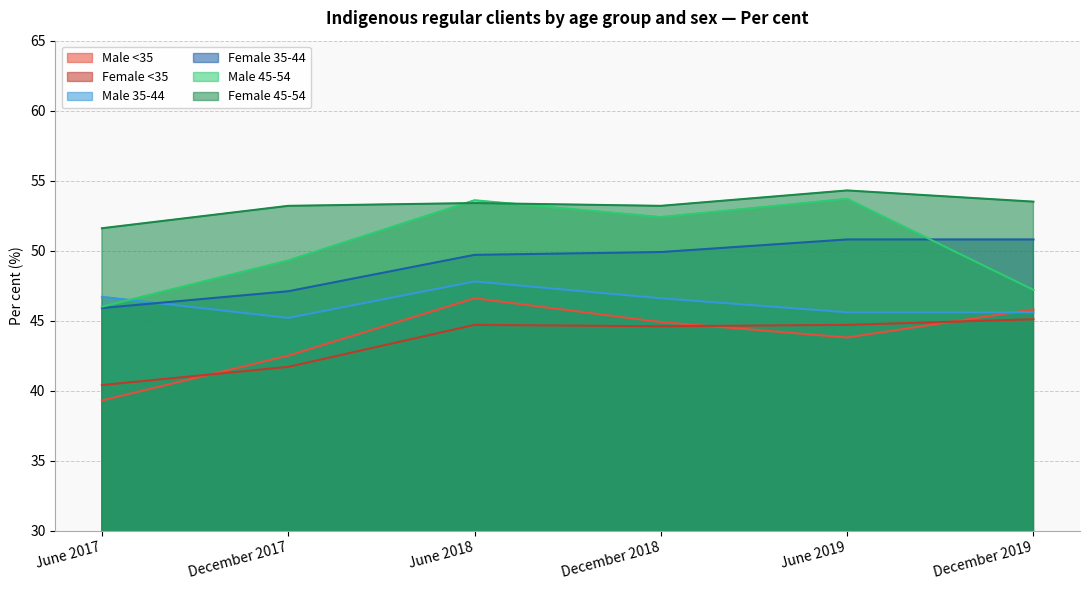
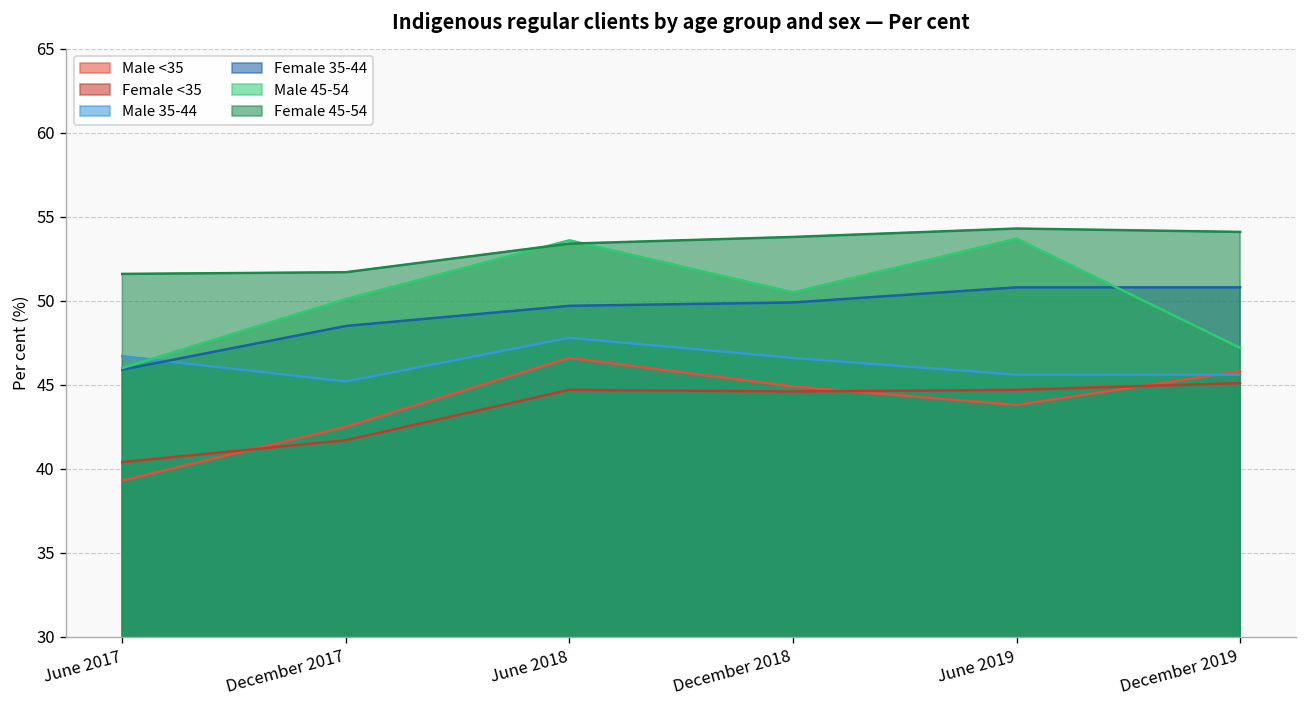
  {
    "Male 35-44": {
      "June 2017": 46.7,
      "December 2017": 45.2,
      "June 2018": 47.8,
      "December 2018": 46.6,
      "June 2019": 45.6,
      "December 2019": 45.6
    },
    "Female 35-44": {
-     "December 2017": 47.1,
+     "December 2017": 48.5,
      "June 2018": 49.7,
      "December 2018": 49.9,
      "June 2019": 50.8,
      "December 2019": 50.8
    },
    "Male 45-54": {
-     "December 2017": 49.3,
+     "December 2017": 50.1,
      "June 2018": 53.6,
-     "December 2018": 52.4,
+     "December 2018": 50.5,
      "June 2019": 53.7,
      "December 2019": 47.2
    },
    "Female 45-54": {
      "June 2017": 51.6,
-     "December 2017": 53.2,
+     "December 2017": 51.7,
      "June 2018": 53.4,
-     "December 2018": 53.2,
+     "December 2018": 53.8,
      "June 2019": 54.3,
-     "December 2019": 53.5
+     "December 2019": 54.1
    }
  }
